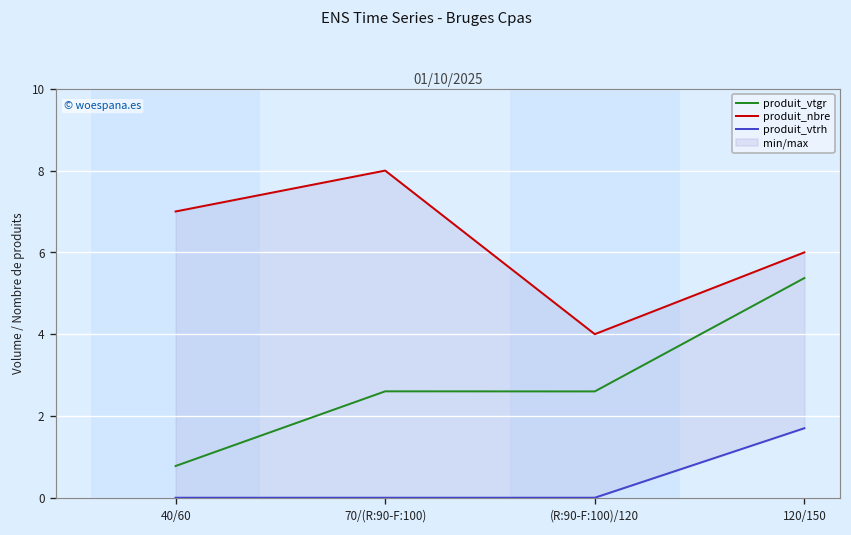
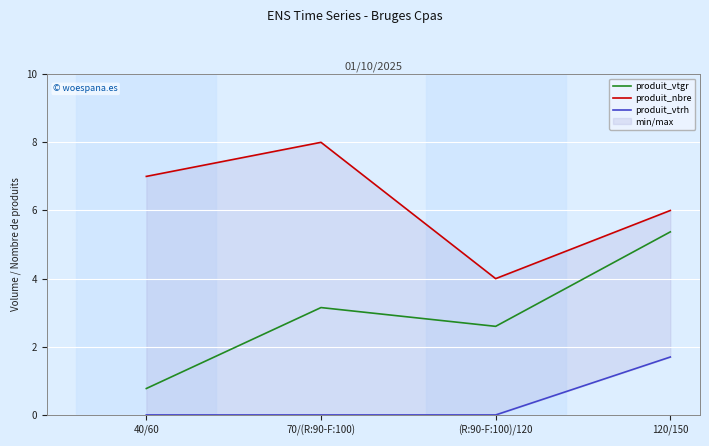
  {
    "produit_vtgr": {
      "40/60": 0.8,
-     "70/(R:90-F:100)": 2.6,
+     "70/(R:90-F:100)": 3.2,
      "(R:90-F:100)/120": 2.6,
      "120/150": 5.4
    },
    "min/max": {
      "40/60": 7.0,
      "70/(R:90-F:100)": 8.0,
      "(R:90-F:100)/120": 4.0,
      "120/150": 6.0
    },
    "produit_vtrh": {
      "40/60": 0.0,
      "70/(R:90-F:100)": 0.0,
      "(R:90-F:100)/120": 0.0,
      "120/150": 1.7
    }
  }
